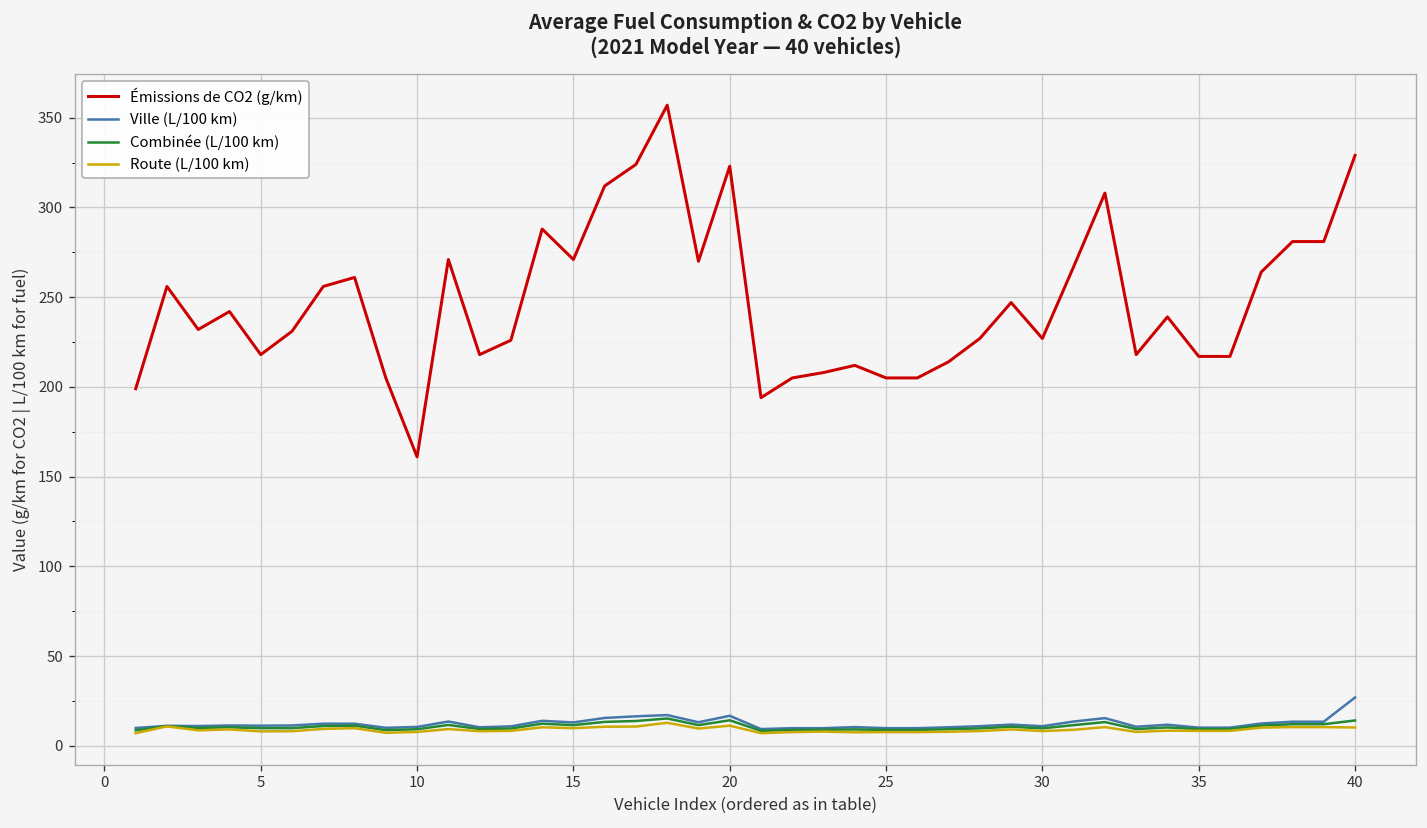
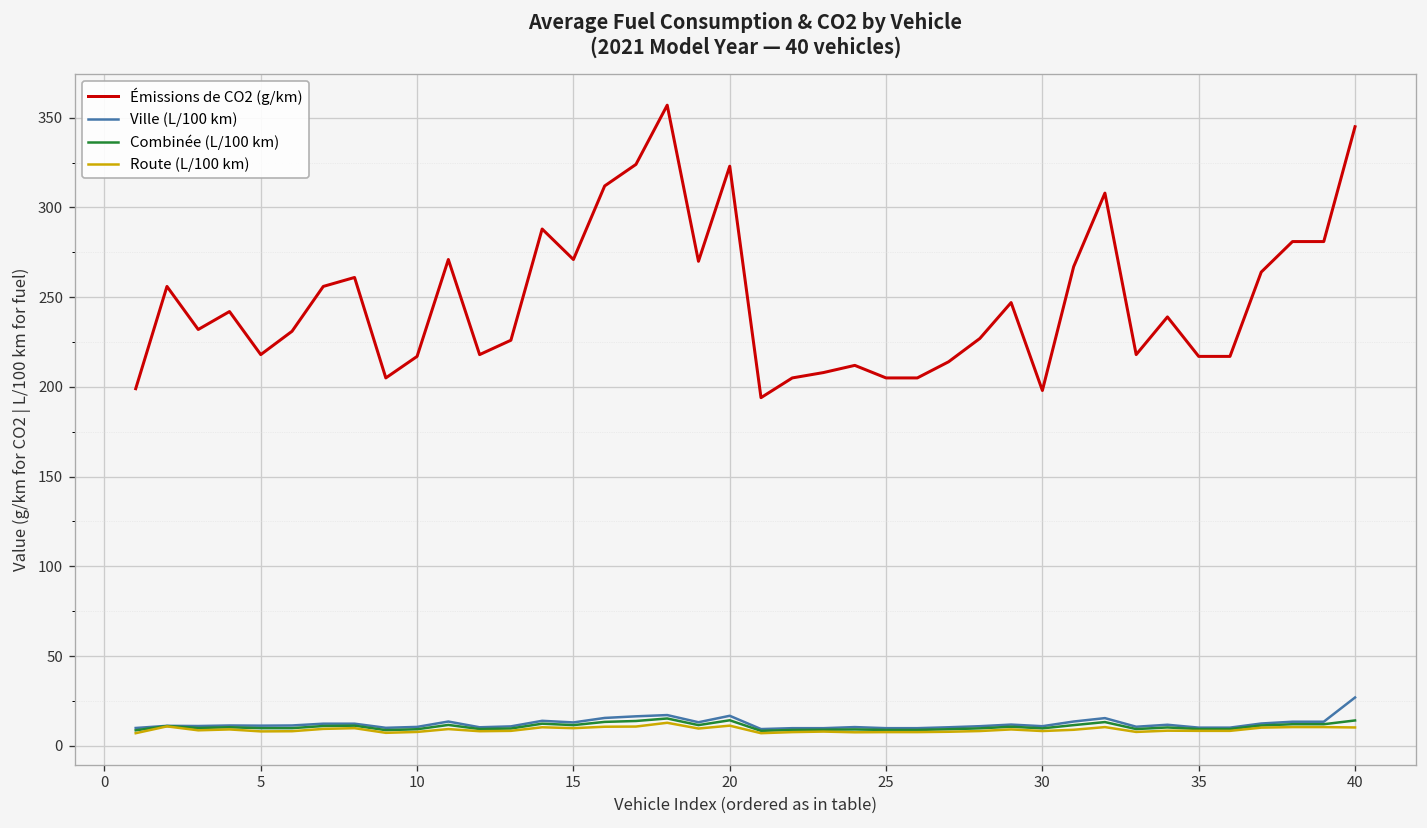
  {
    "Émissions de CO2 (g/km)": {
      "5": 218,
-     "10": 161,
+     "10": 217,
      "15": 271,
      "20": 323,
      "25": 205,
-     "30": 227,
+     "30": 198,
      "35": 217,
-     "40": 329
+     "40": 345
    },
    "Ville (L/100 km)": {
      "20": 17,
      "40": 27
    },
    "Combinée (L/100 km)": {
      "20": 14,
      "40": 14
    },
    "Route (L/100 km)": {
      "5": 8,
      "20": 11,
      "40": 10
    }
  }
